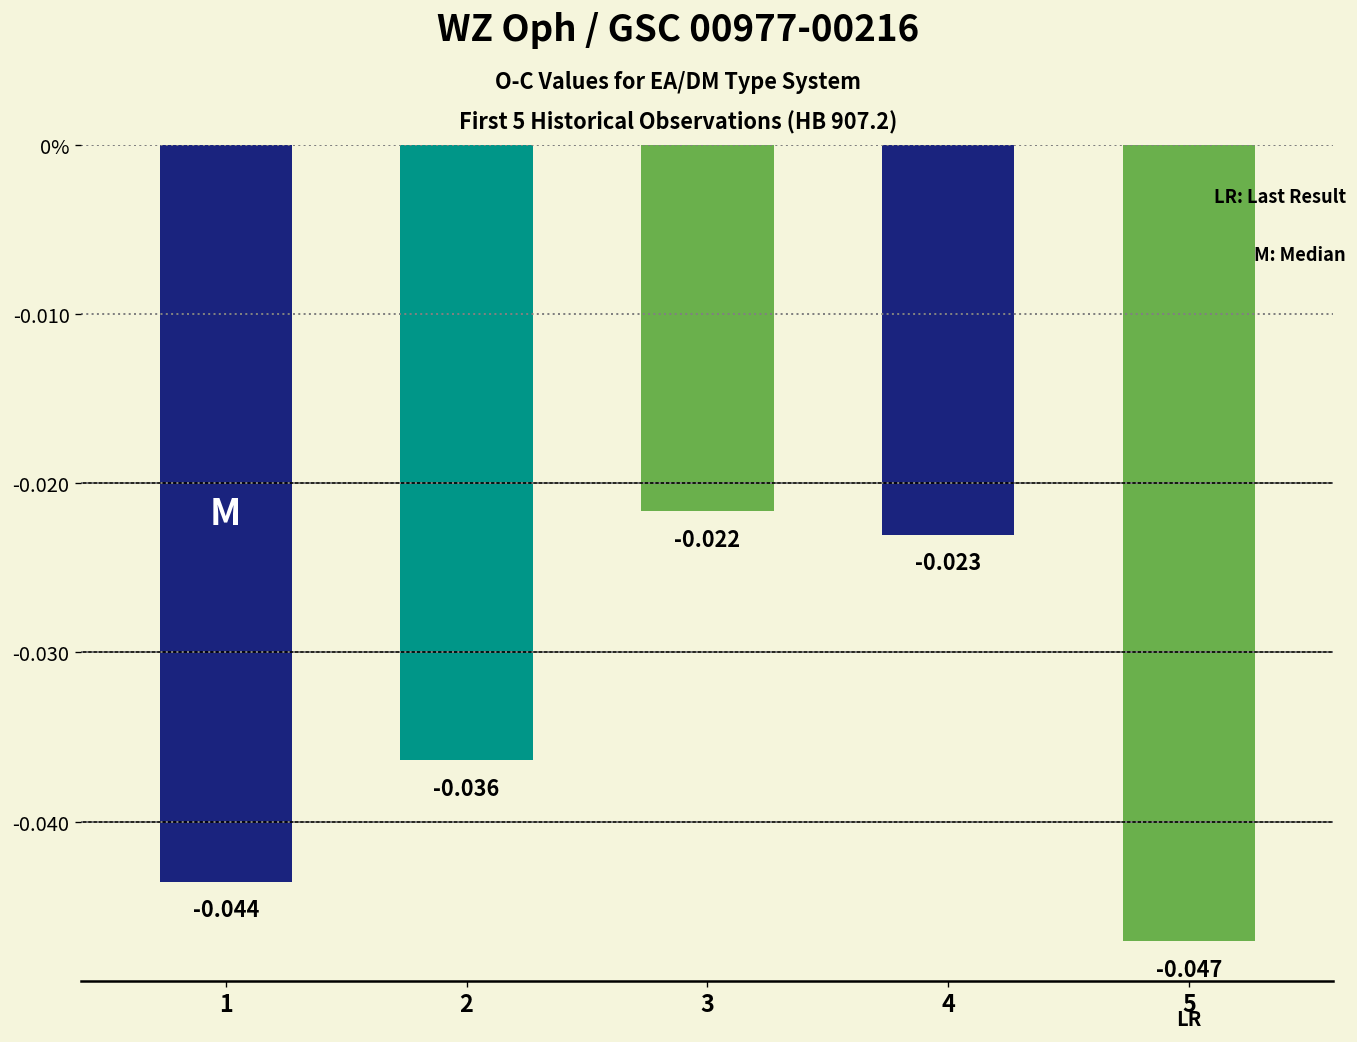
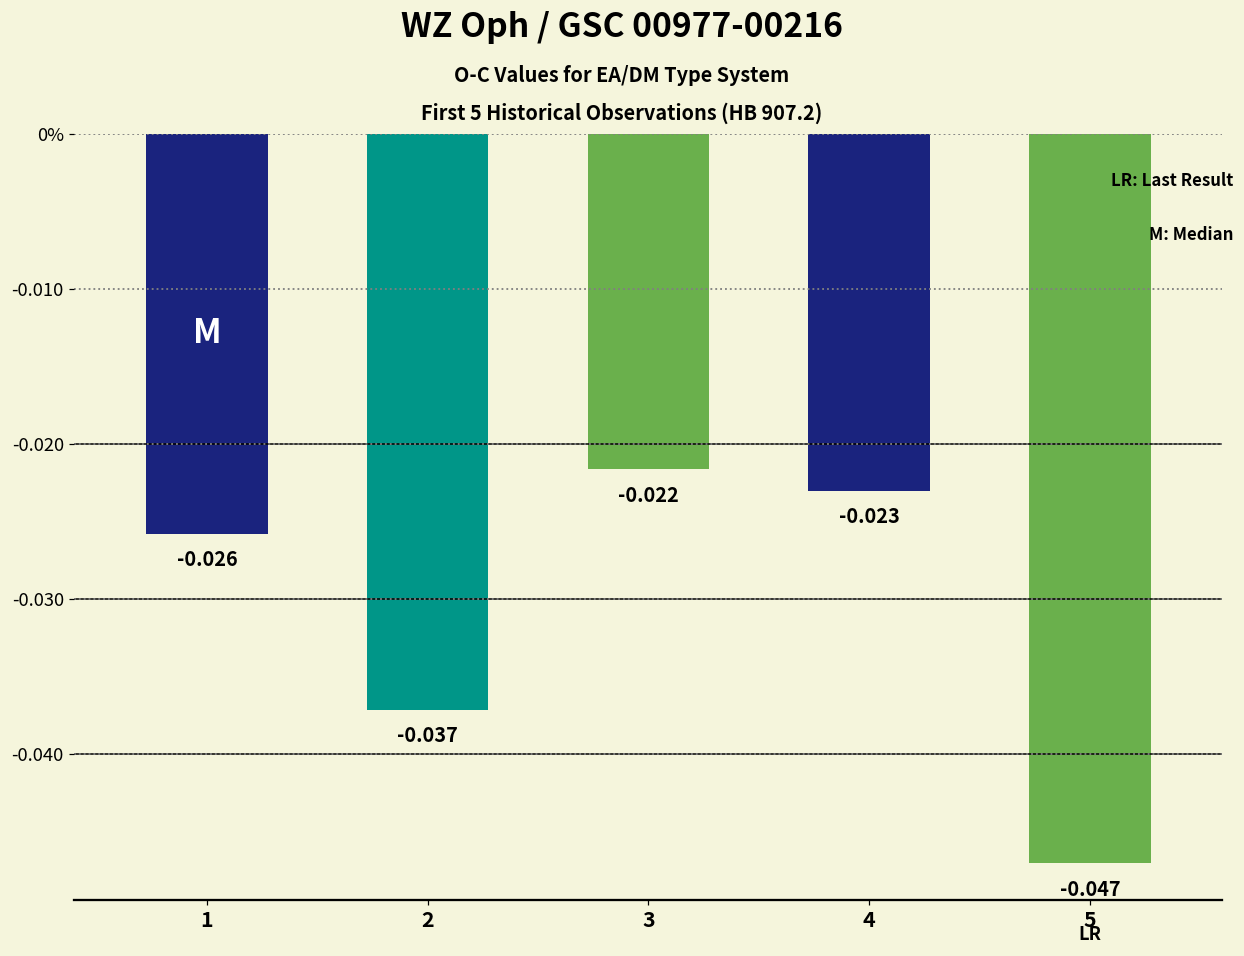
  {
-   "1": -0.044,
-   "2": -0.036,
+   "1": -0.026,
+   "2": -0.037,
    "3": -0.022,
    "4": -0.023,
    "5": -0.047
  }
